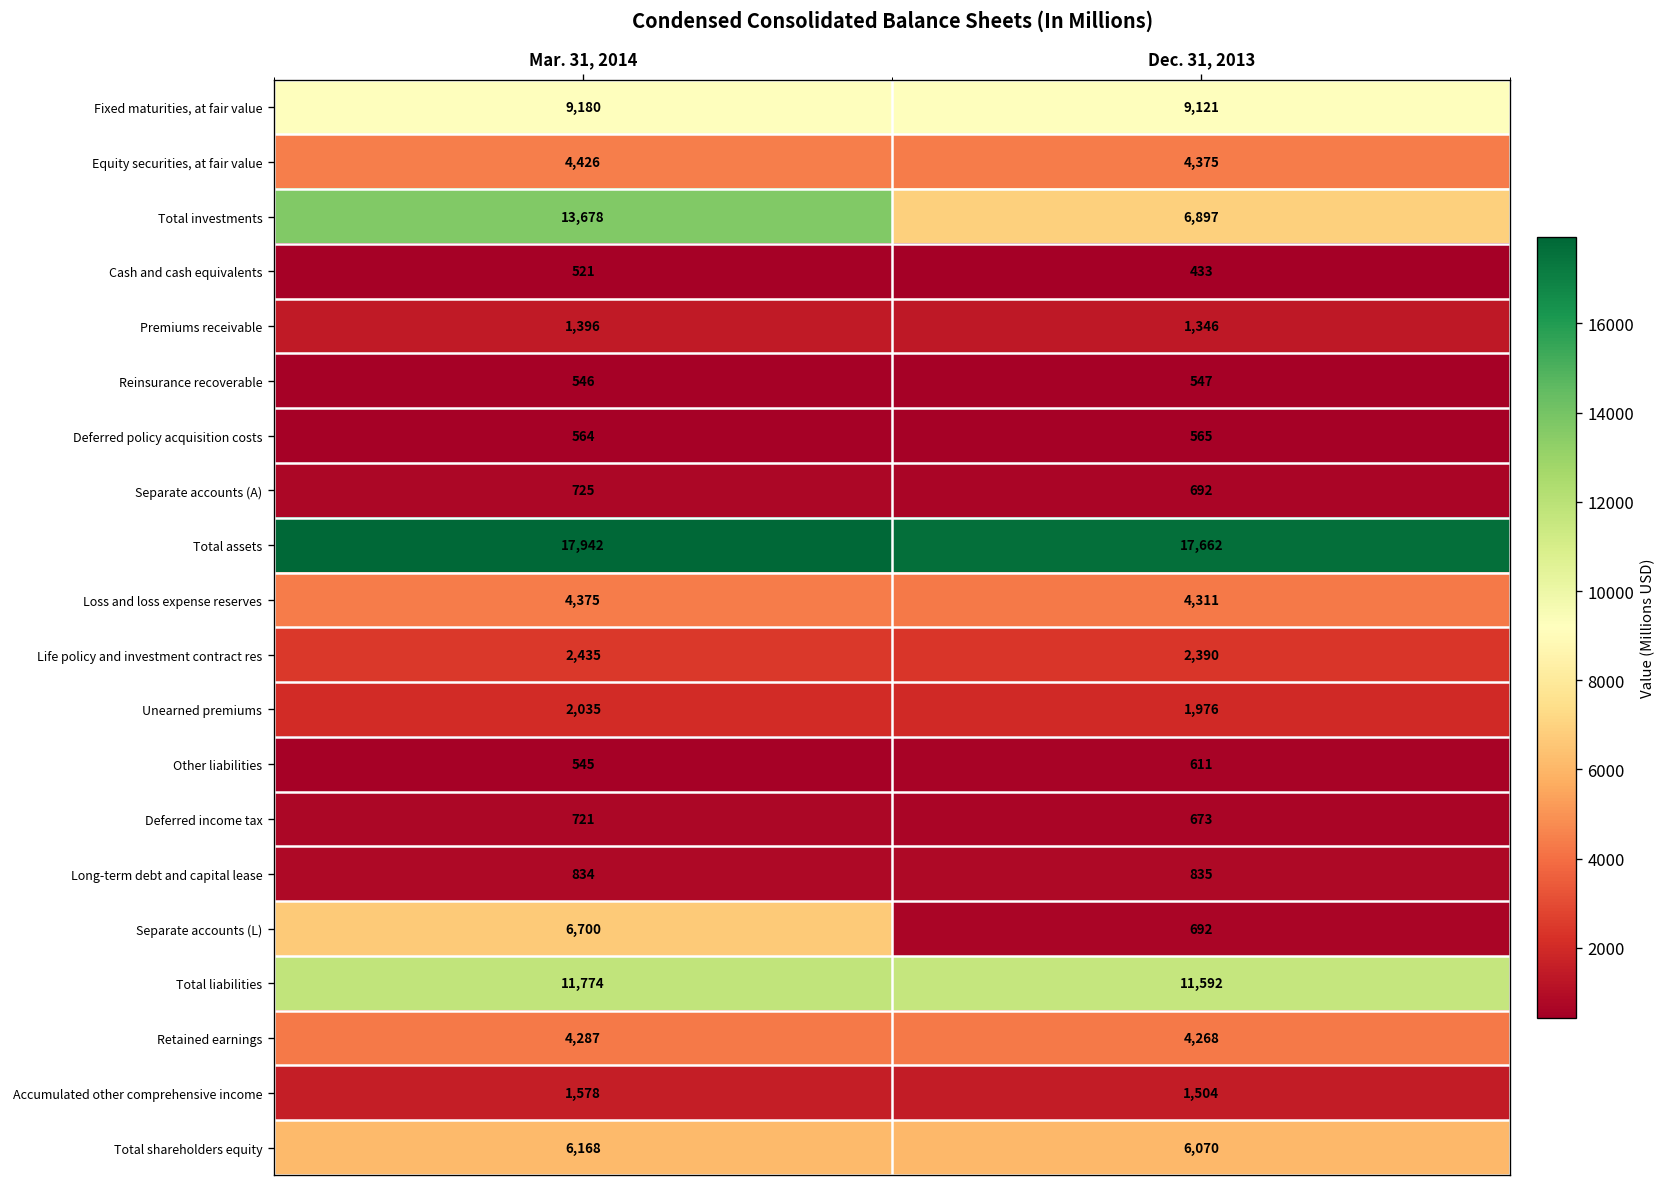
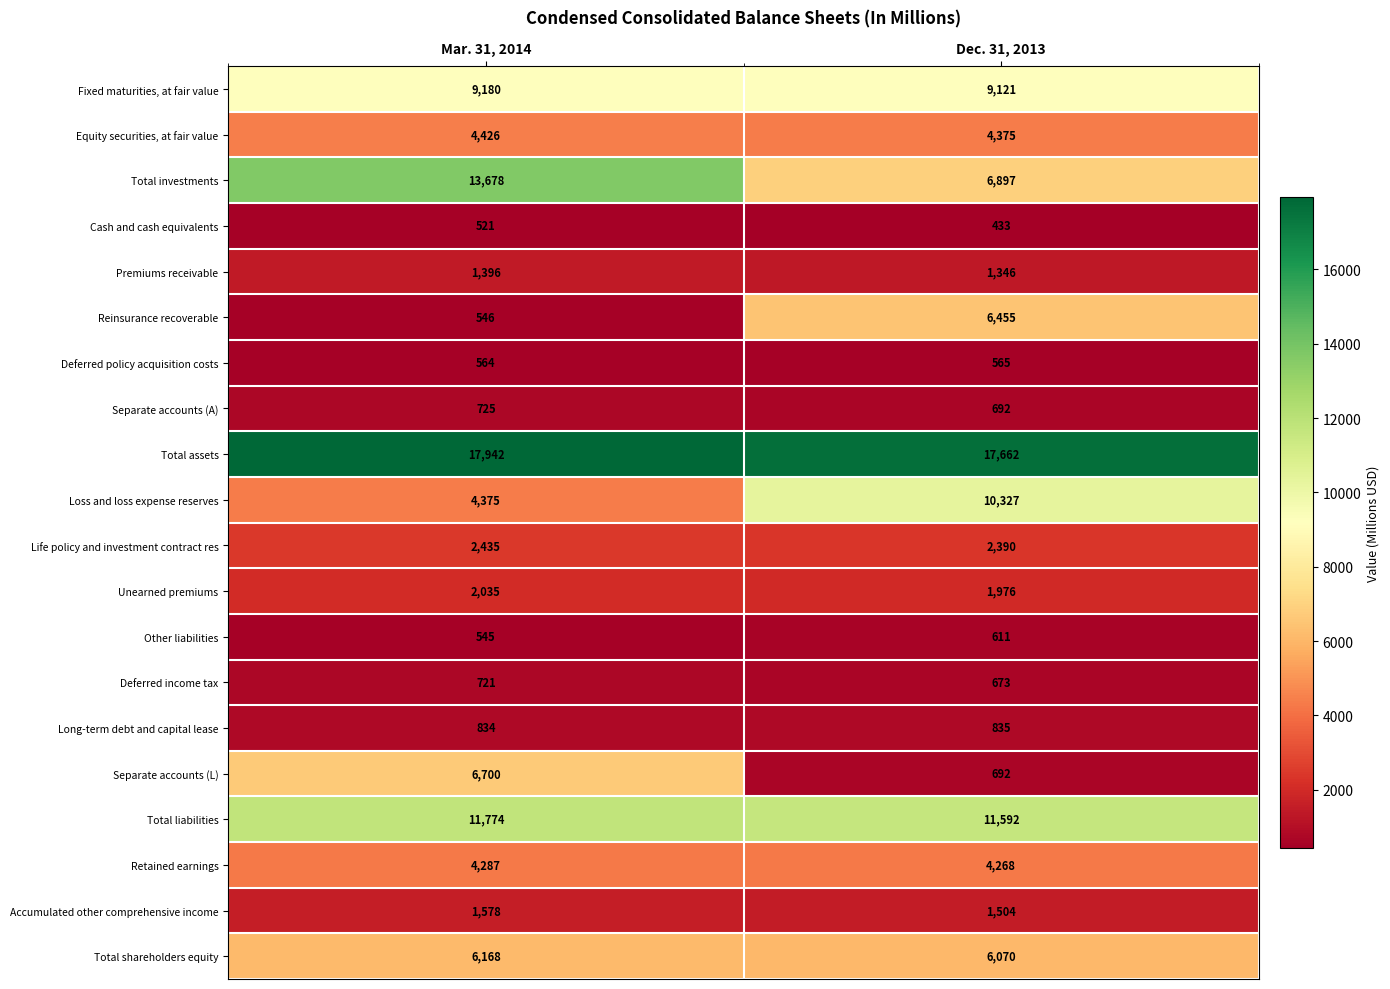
  {
    "Fixed maturities, at fair value": {
      "Mar. 31, 2014": "9,180",
      "Dec. 31, 2013": "9,121"
    },
    "Equity securities, at fair value": {
      "Mar. 31, 2014": "4,426",
      "Dec. 31, 2013": "4,375"
    },
    "Total investments": {
      "Mar. 31, 2014": "13,678",
      "Dec. 31, 2013": "6,897"
    },
    "Cash and cash equivalents": {
      "Mar. 31, 2014": "521",
      "Dec. 31, 2013": "433"
    },
    "Premiums receivable": {
      "Mar. 31, 2014": "1,396",
      "Dec. 31, 2013": "1,346"
    },
    "Reinsurance recoverable": {
      "Mar. 31, 2014": "546",
-     "Dec. 31, 2013": "547"
+     "Dec. 31, 2013": "6,455"
    },
    "Deferred policy acquisition costs": {
      "Mar. 31, 2014": "564",
      "Dec. 31, 2013": "565"
    },
    "Separate accounts (A)": {
      "Mar. 31, 2014": "725",
      "Dec. 31, 2013": "692"
    },
    "Total assets": {
      "Mar. 31, 2014": "17,942",
      "Dec. 31, 2013": "17,662"
    },
    "Loss and loss expense reserves": {
      "Mar. 31, 2014": "4,375",
-     "Dec. 31, 2013": "4,311"
+     "Dec. 31, 2013": "10,327"
    },
    "Life policy and investment contract res": {
      "Mar. 31, 2014": "2,435",
      "Dec. 31, 2013": "2,390"
    },
    "Unearned premiums": {
      "Mar. 31, 2014": "2,035",
      "Dec. 31, 2013": "1,976"
    },
    "Other liabilities": {
      "Mar. 31, 2014": "545",
      "Dec. 31, 2013": "611"
    },
    "Deferred income tax": {
      "Mar. 31, 2014": "721",
      "Dec. 31, 2013": "673"
    },
    "Long-term debt and capital lease": {
      "Mar. 31, 2014": "834",
      "Dec. 31, 2013": "835"
    },
    "Separate accounts (L)": {
      "Mar. 31, 2014": "6,700",
      "Dec. 31, 2013": "692"
    },
    "Total liabilities": {
      "Mar. 31, 2014": "11,774",
      "Dec. 31, 2013": "11,592"
    },
    "Retained earnings": {
      "Mar. 31, 2014": "4,287",
      "Dec. 31, 2013": "4,268"
    },
    "Accumulated other comprehensive income": {
      "Mar. 31, 2014": "1,578",
      "Dec. 31, 2013": "1,504"
    },
    "Total shareholders equity": {
      "Mar. 31, 2014": "6,168",
      "Dec. 31, 2013": "6,070"
    }
  }
